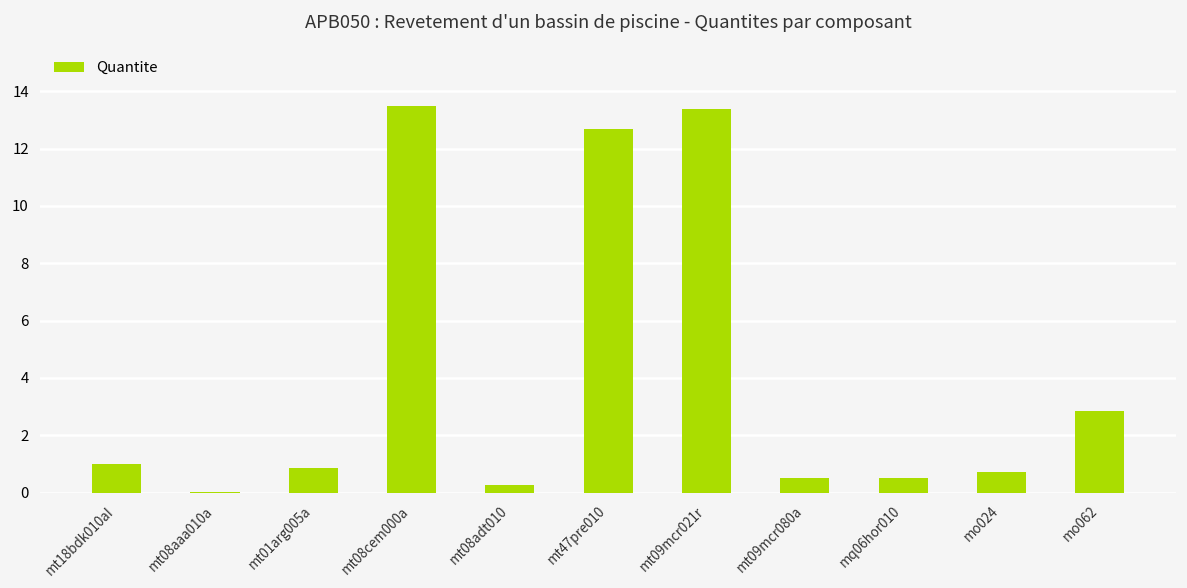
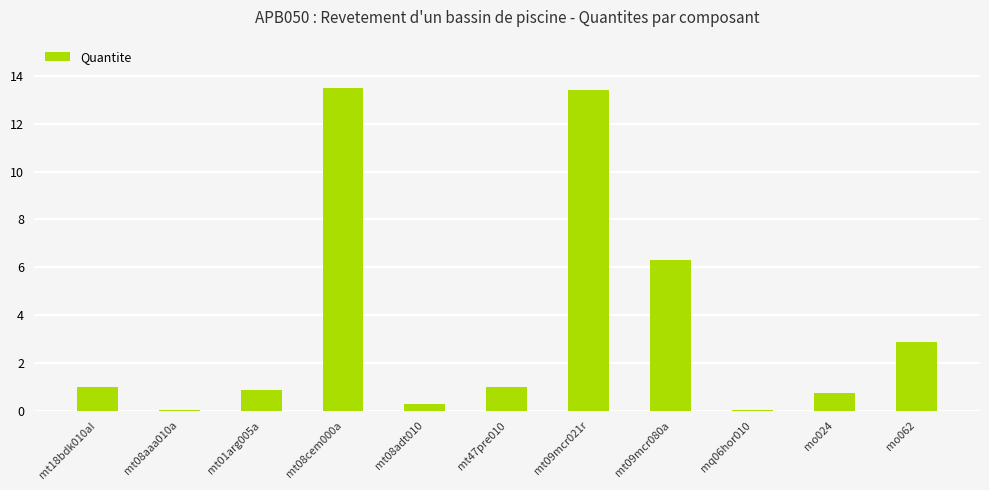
  {
    "mt18bdk010aI": 1.0,
    "mt01arg005a": 0.8,
    "mt08cem000a": 13.5,
    "mt08adt010": 0.3,
-   "mt47pre010": 12.7,
+   "mt47pre010": 1.0,
    "mt09mcr021r": 13.4,
-   "mt09mcr080a": 0.5,
-   "mq06hor010": 0.5,
+   "mt09mcr080a": 6.3,
+   "mq06hor010": 0.0,
    "mo024": 0.7,
    "mo062": 2.9
  }
